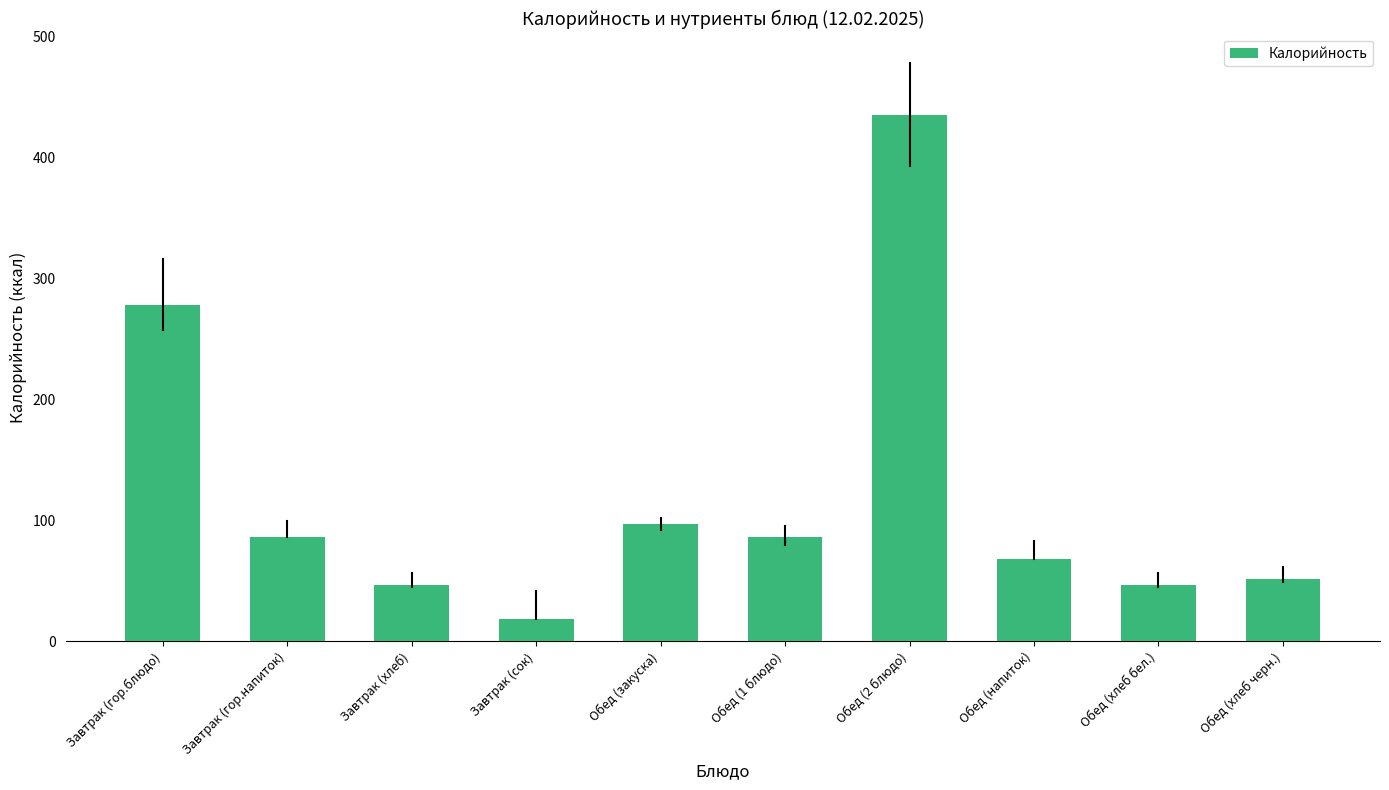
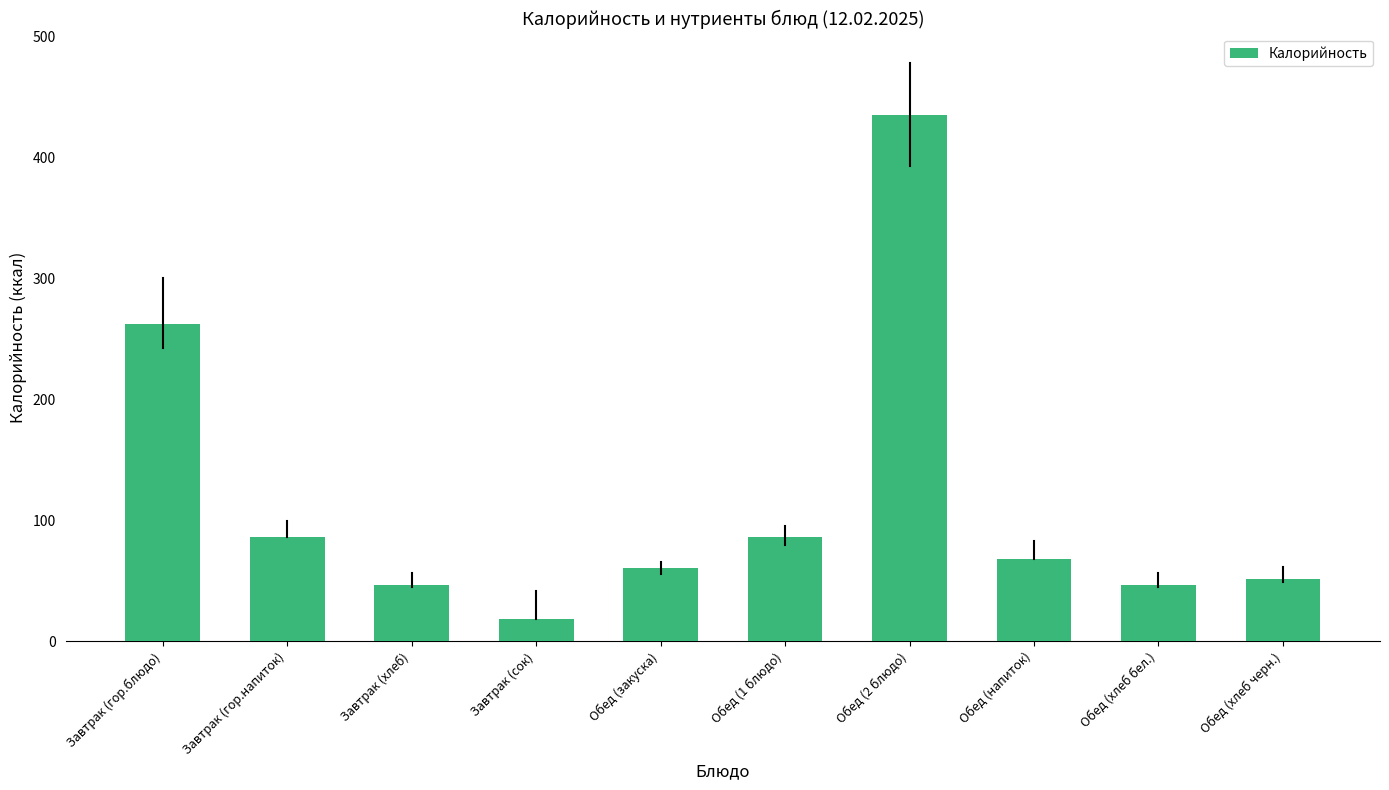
  {
    "Калорийность": {
-     "Завтрак (гор.блюдо)": 278,
+     "Завтрак (гор.блюдо)": 263,
      "Завтрак (гор.напиток)": 86,
      "Завтрак (хлеб)": 47,
      "Завтрак (сок)": 19,
-     "Обед (закуска)": 97,
+     "Обед (закуска)": 61,
      "Обед (1 блюдо)": 86,
      "Обед (2 блюдо)": 435,
      "Обед (напиток)": 68,
      "Обед (хлеб бел.)": 47,
      "Обед (хлеб черн.)": 52
    }
  }
